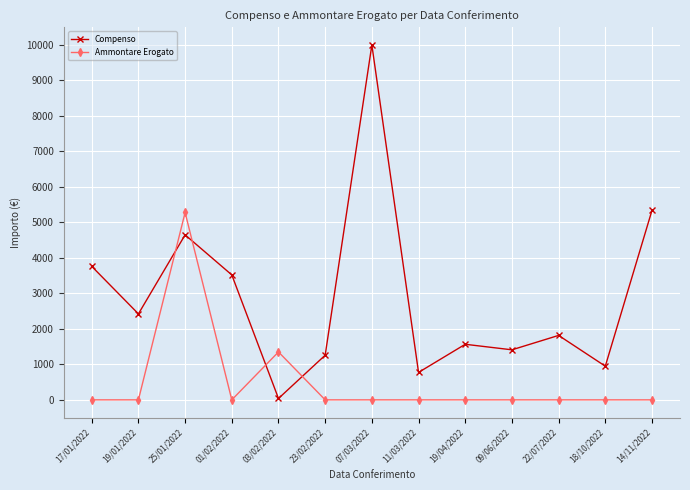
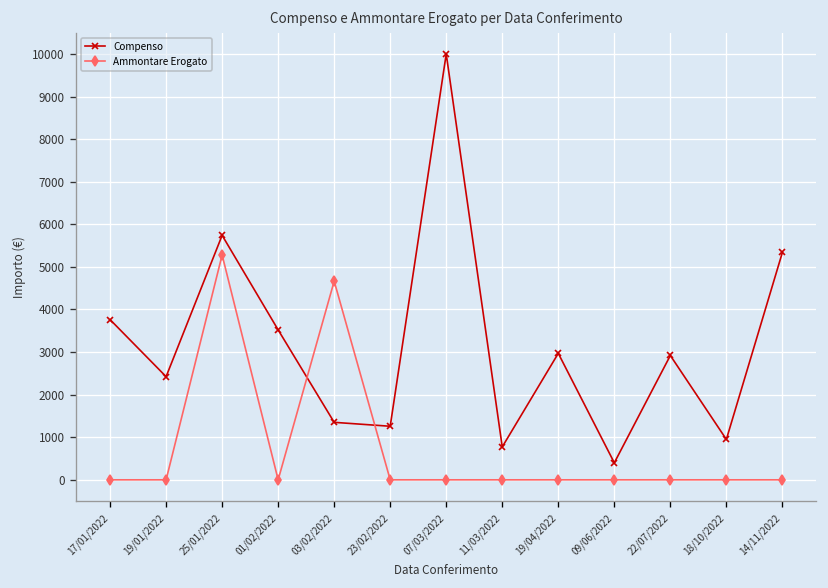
  {
    "Compenso": {
      "17/01/2022": 3800,
      "19/01/2022": 2400,
-     "25/01/2022": 4700,
+     "25/01/2022": 5700,
      "01/02/2022": 3500,
-     "03/02/2022": 0,
+     "03/02/2022": 1400,
      "23/02/2022": 1300,
      "07/03/2022": 10000,
      "11/03/2022": 800,
-     "19/04/2022": 1600,
-     "09/06/2022": 1400,
-     "22/07/2022": 1800,
+     "19/04/2022": 3000,
+     "09/06/2022": 400,
+     "22/07/2022": 2900,
      "18/10/2022": 900,
      "14/11/2022": 5300
    },
    "Ammontare Erogato": {
      "17/01/2022": 0,
      "19/01/2022": 0,
      "25/01/2022": 5300,
      "01/02/2022": 0,
-     "03/02/2022": 1400,
+     "03/02/2022": 4700,
      "23/02/2022": 0,
      "07/03/2022": 0,
      "11/03/2022": 0,
      "19/04/2022": 0,
      "09/06/2022": 0,
      "22/07/2022": 0,
      "18/10/2022": 0,
      "14/11/2022": 0
    }
  }
